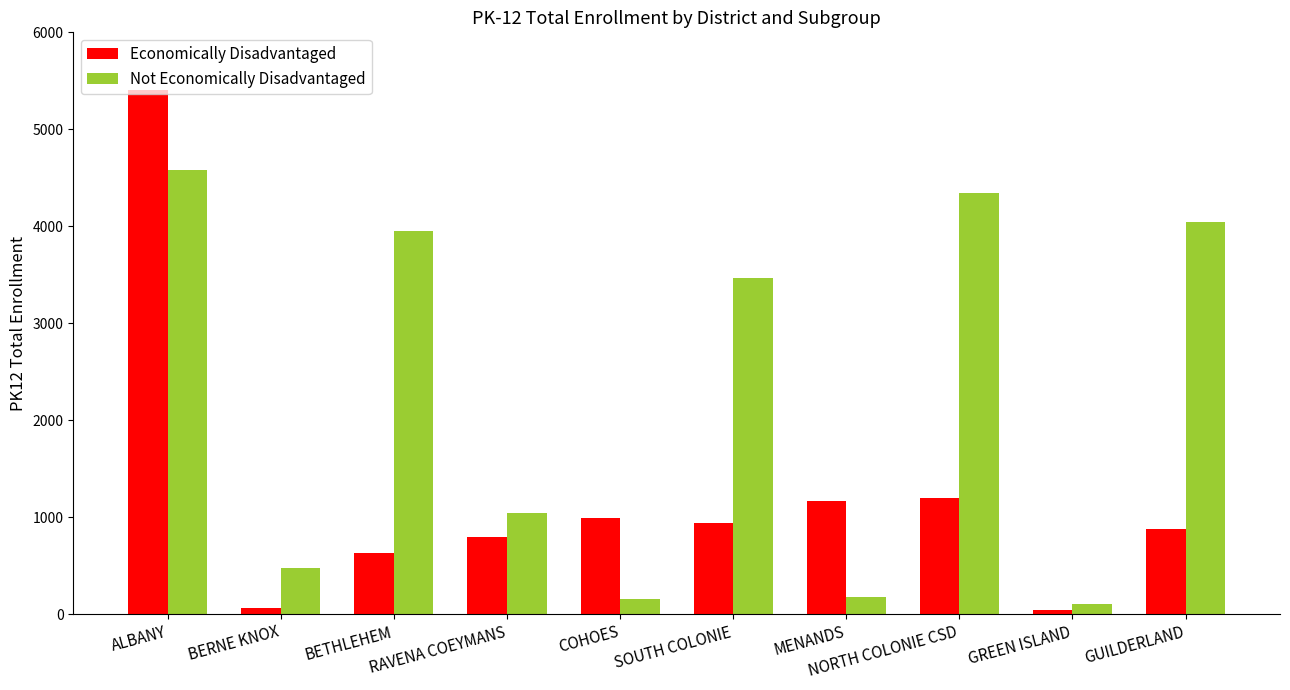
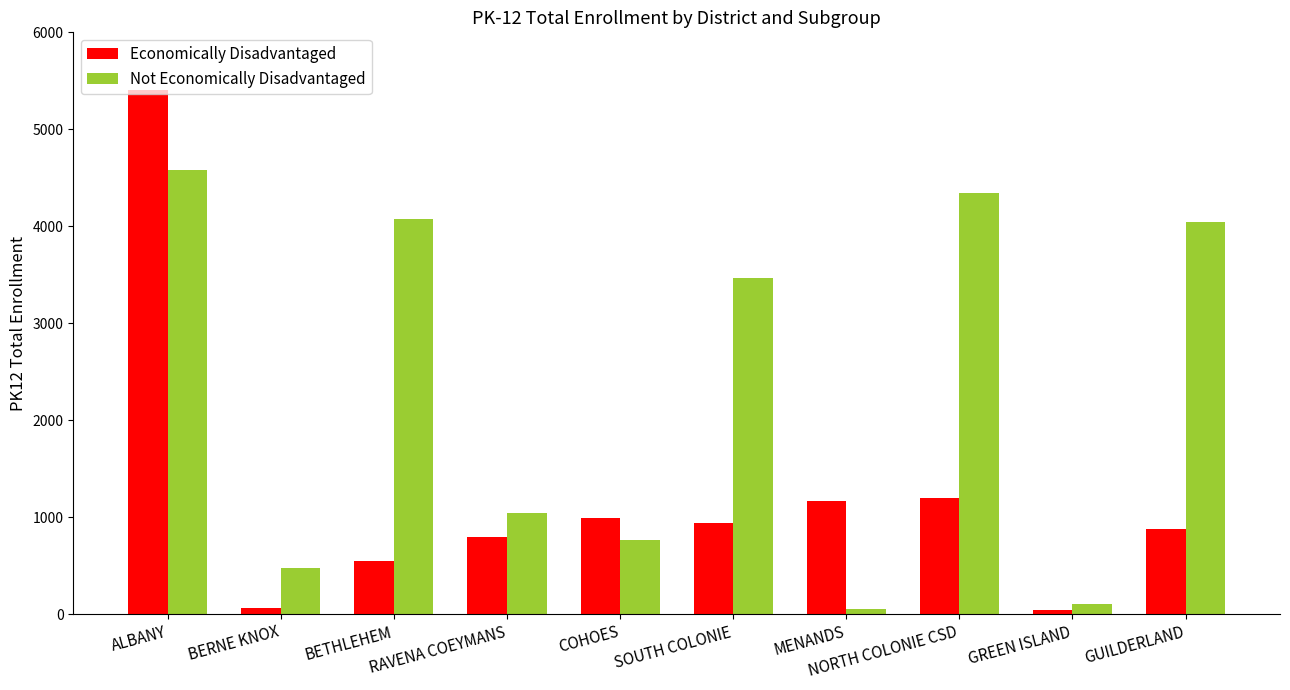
  {
    "Economically Disadvantaged": {
      "BERNE KNOX": 100,
-     "BETHLEHEM": 600,
+     "BETHLEHEM": 500,
      "RAVENA COEYMANS": 800,
      "COHOES": 1000,
      "SOUTH COLONIE": 900,
      "MENANDS": 1200,
      "NORTH COLONIE CSD": 1200,
      "GREEN ISLAND": 0,
      "GUILDERLAND": 900
    },
    "Not Economically Disadvantaged": {
      "ALBANY": 4600,
      "BERNE KNOX": 500,
-     "BETHLEHEM": 4000,
+     "BETHLEHEM": 4100,
      "RAVENA COEYMANS": 1000,
-     "COHOES": 200,
+     "COHOES": 800,
      "SOUTH COLONIE": 3500,
-     "MENANDS": 200,
+     "MENANDS": 100,
      "NORTH COLONIE CSD": 4300,
      "GREEN ISLAND": 100,
      "GUILDERLAND": 4000
    }
  }
